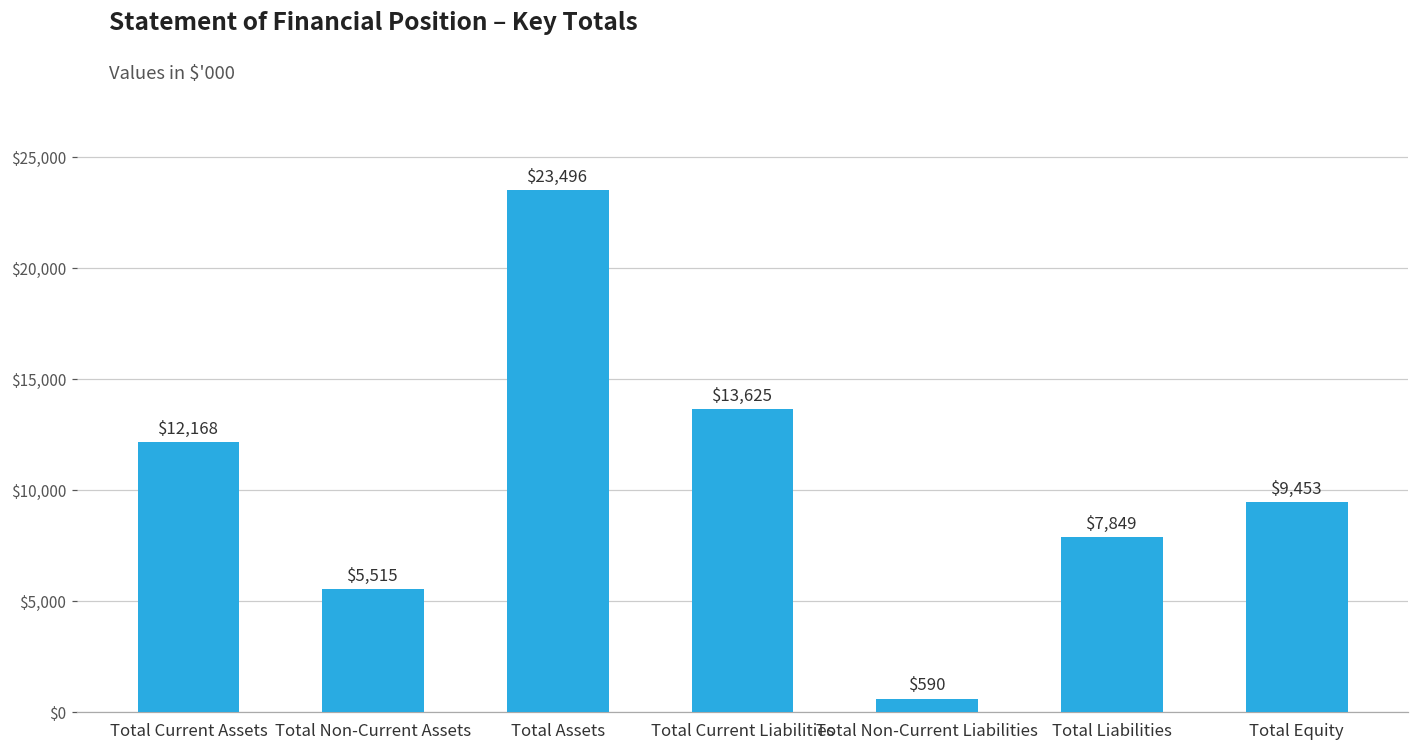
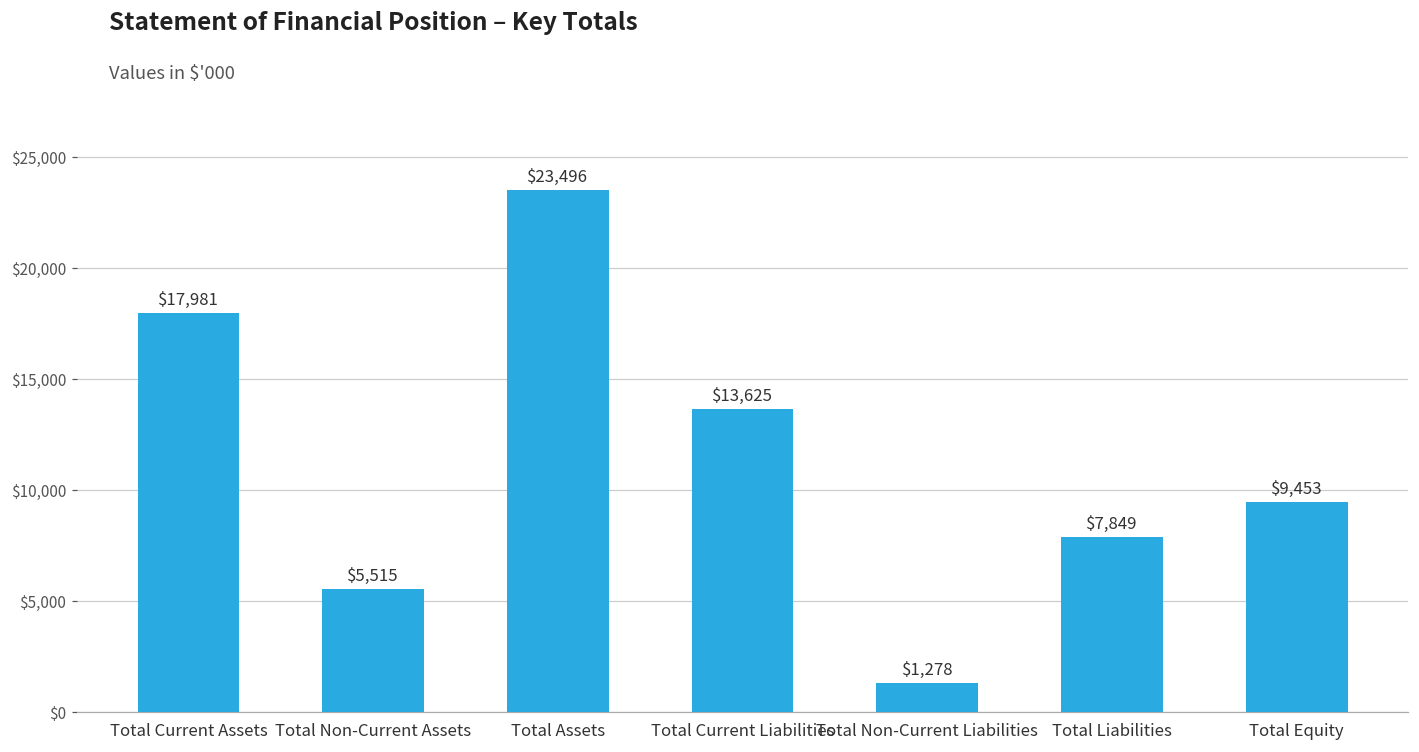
  {
-   "Total Current Assets": "$12,168",
+   "Total Current Assets": "$17,981",
    "Total Non-Current Assets": "$5,515",
    "Total Assets": "$23,496",
    "Total Current Liabilities": "$13,625",
-   "Total Non-Current Liabilities": "$590",
+   "Total Non-Current Liabilities": "$1,278",
    "Total Liabilities": "$7,849",
    "Total Equity": "$9,453"
  }
